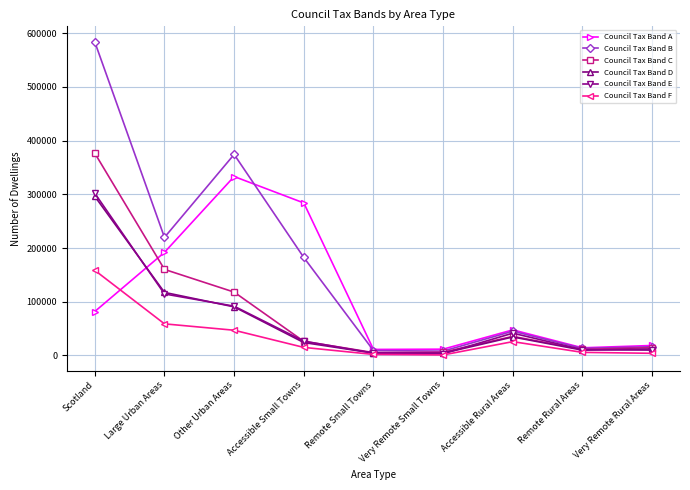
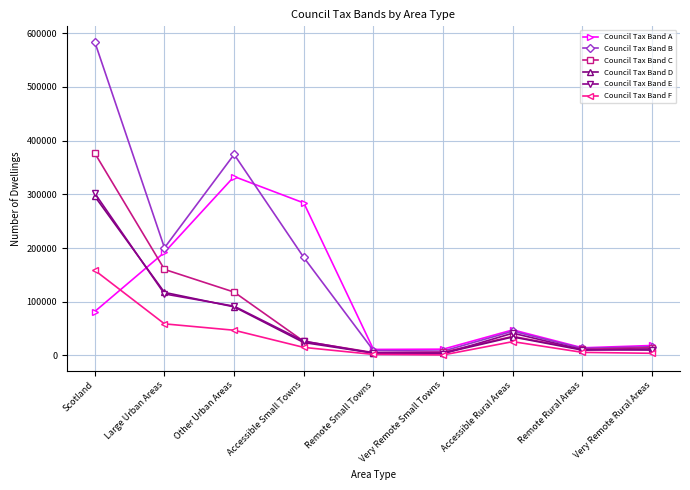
  {
    "Council Tax Band A": {
      "Scotland": 80000,
      "Large Urban Areas": 190000,
      "Other Urban Areas": 330000,
      "Accessible Small Towns": 280000
    },
    "Council Tax Band B": {
      "Scotland": 580000,
-     "Large Urban Areas": 220000,
+     "Large Urban Areas": 200000,
      "Other Urban Areas": 370000,
      "Accessible Small Towns": 180000
    }
  }
